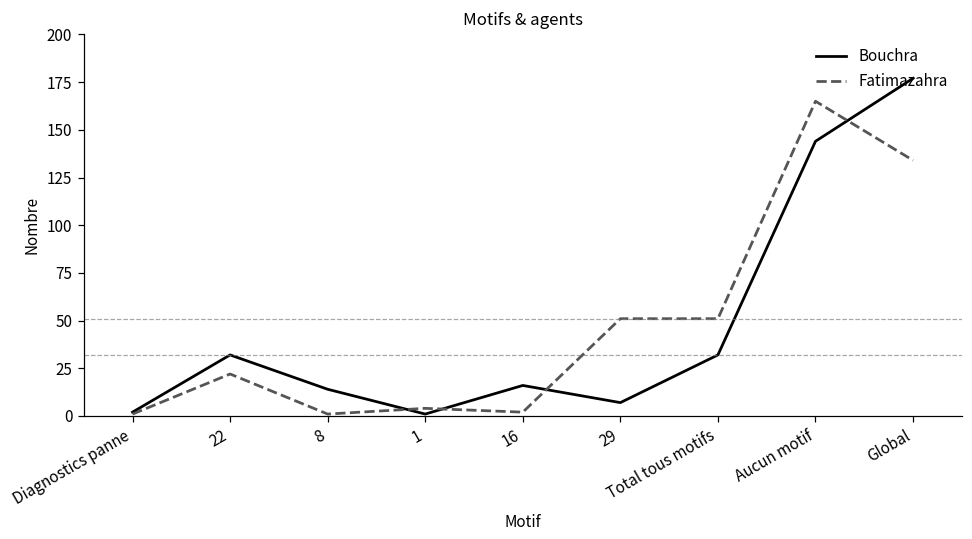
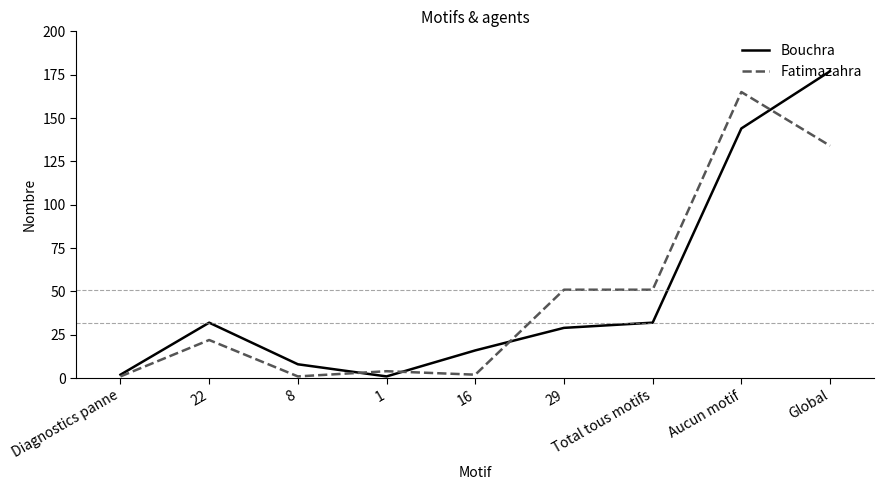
  {
    "Bouchra": {
      "22": 32,
-     "8": 14,
+     "8": 8,
      "1": 1,
      "16": 16,
-     "29": 7,
+     "29": 29,
      "Total tous motifs": 32,
      "Aucun motif": 144,
      "Global": 177
    },
    "Fatimazahra": {
      "22": 22,
      "8": 1,
      "1": 4,
      "16": 2,
      "29": 51,
      "Total tous motifs": 51,
      "Aucun motif": 165,
      "Global": 134
    }
  }
